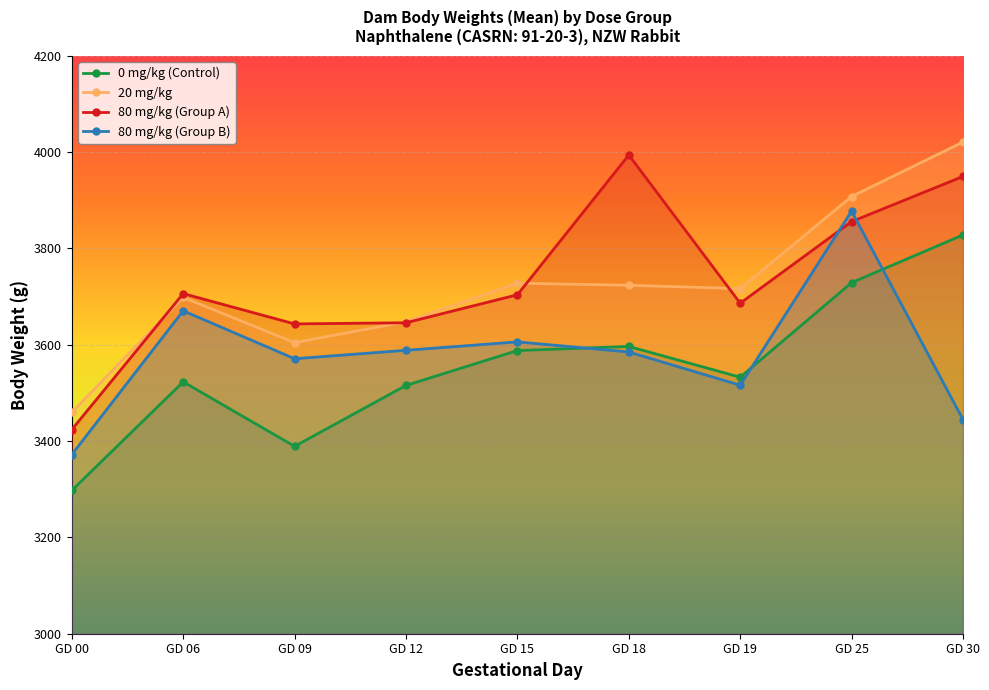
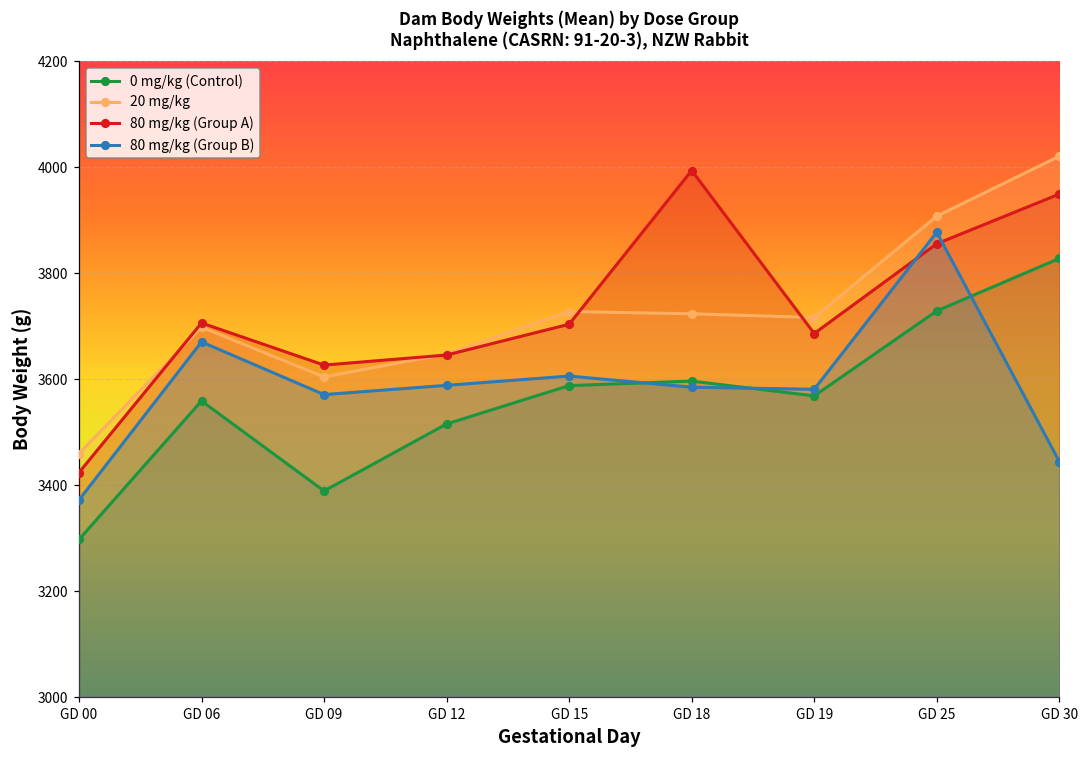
  {
    "0 mg/kg (Control)": {
      "GD 00": 3300,
-     "GD 06": 3520,
+     "GD 06": 3560,
      "GD 09": 3390,
      "GD 12": 3520,
      "GD 15": 3590,
      "GD 18": 3600,
-     "GD 19": 3530,
+     "GD 19": 3570,
      "GD 25": 3730,
      "GD 30": 3830
    },
    "20 mg/kg": {
      "GD 00": 3460,
      "GD 06": 3700,
      "GD 09": 3600,
      "GD 15": 3730,
      "GD 18": 3720,
      "GD 19": 3720,
      "GD 25": 3910,
      "GD 30": 4020
    },
    "80 mg/kg (Group A)": {
      "GD 00": 3420,
      "GD 06": 3710,
-     "GD 09": 3640,
+     "GD 09": 3630,
      "GD 15": 3700,
      "GD 18": 3990,
      "GD 19": 3690,
      "GD 25": 3860,
      "GD 30": 3950
    },
    "80 mg/kg (Group B)": {
      "GD 00": 3370,
      "GD 06": 3670,
      "GD 09": 3570,
      "GD 12": 3590,
      "GD 15": 3610,
      "GD 18": 3590,
-     "GD 19": 3520,
+     "GD 19": 3580,
      "GD 25": 3880,
      "GD 30": 3440
    }
  }
